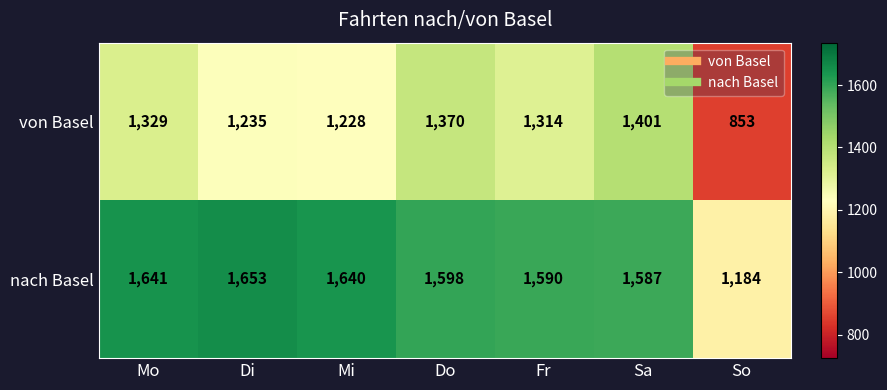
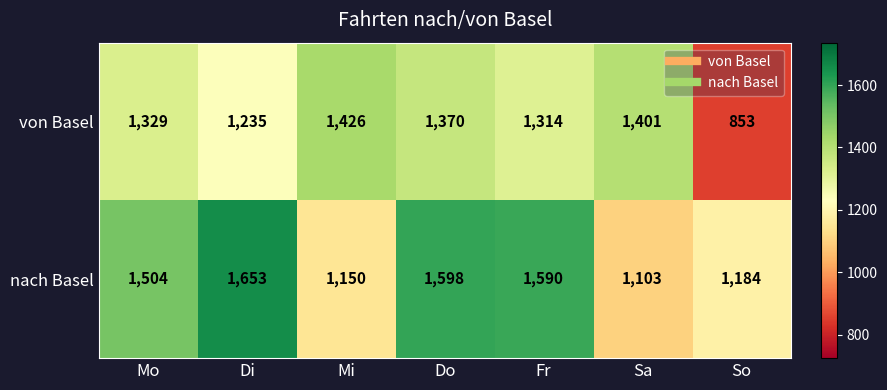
  {
    "von Basel": {
      "Mo": "1,329",
      "Di": "1,235",
-     "Mi": "1,228",
+     "Mi": "1,426",
      "Do": "1,370",
      "Fr": "1,314",
      "Sa": "1,401",
      "So": "853"
    },
    "nach Basel": {
-     "Mo": "1,641",
+     "Mo": "1,504",
      "Di": "1,653",
-     "Mi": "1,640",
+     "Mi": "1,150",
      "Do": "1,598",
      "Fr": "1,590",
-     "Sa": "1,587",
+     "Sa": "1,103",
      "So": "1,184"
    }
  }
